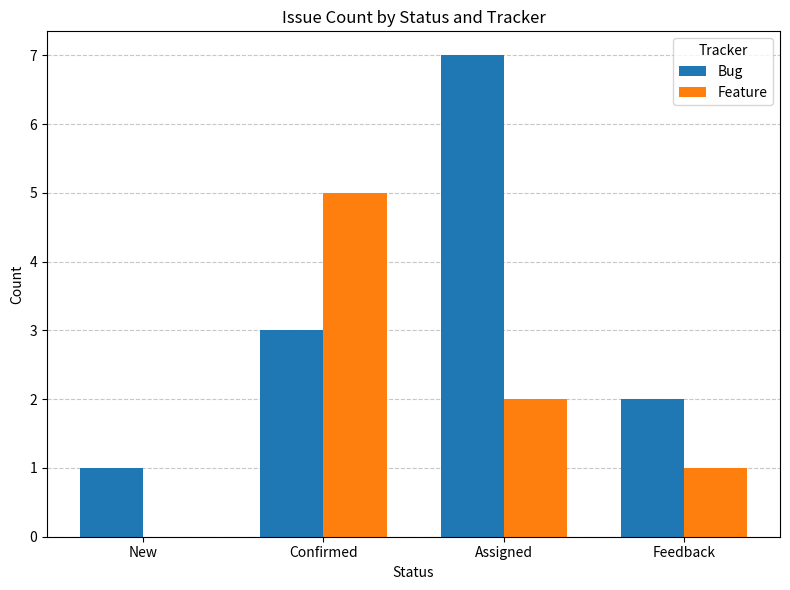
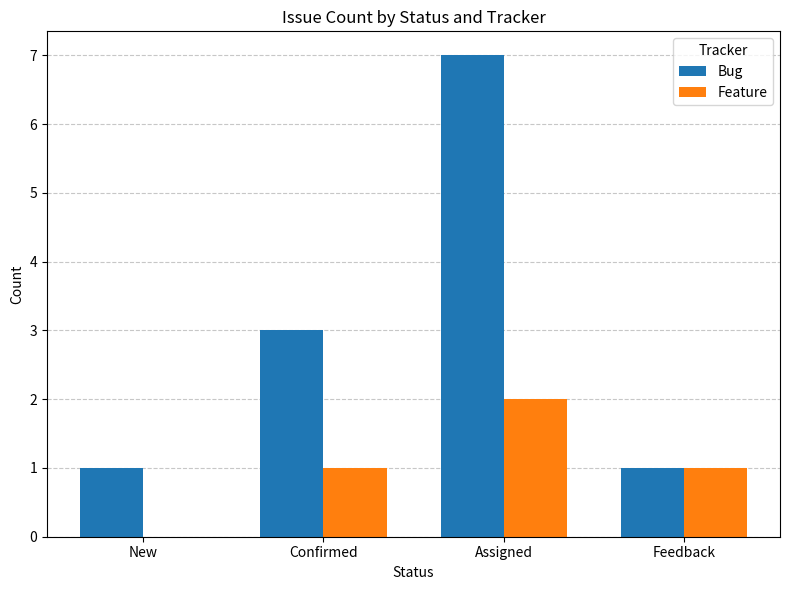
  {
    "Bug": {
      "New": 1,
      "Confirmed": 3,
      "Assigned": 7,
-     "Feedback": 2
+     "Feedback": 1
    },
    "Feature": {
      "New": 0,
-     "Confirmed": 5,
+     "Confirmed": 1,
      "Assigned": 2,
      "Feedback": 1
    }
  }
